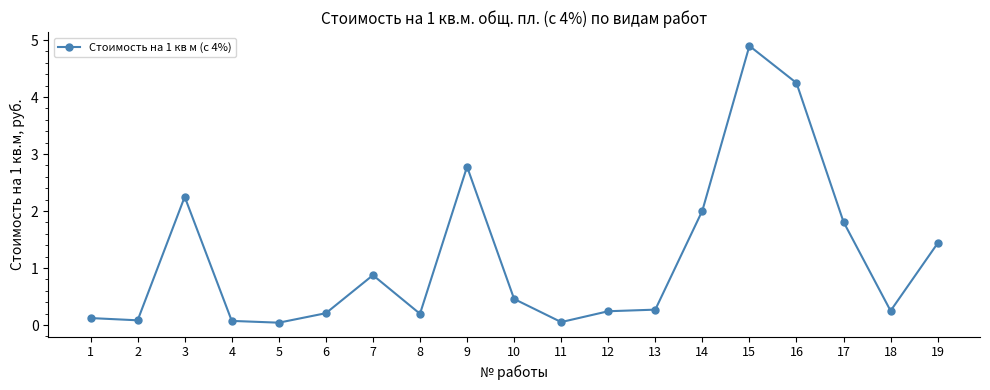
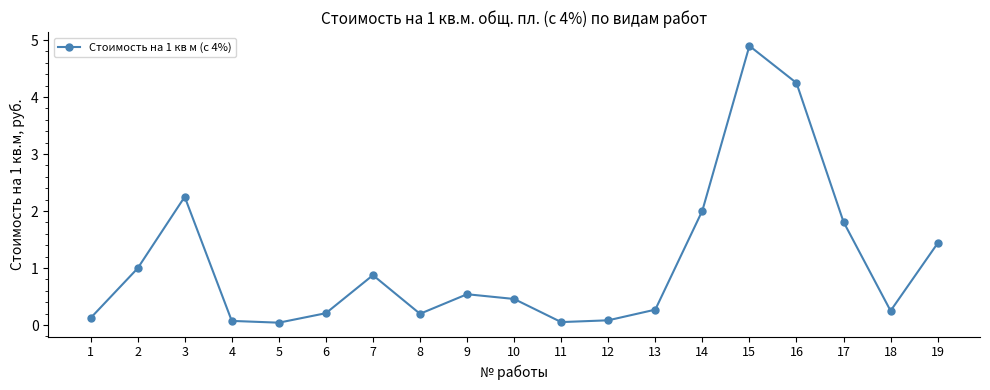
  {
    "1": 0.1,
-   "2": 0.1,
+   "2": 1.0,
    "3": 2.3,
    "4": 0.1,
    "5": 0.0,
    "6": 0.2,
    "7": 0.9,
    "8": 0.2,
-   "9": 2.8,
+   "9": 0.5,
    "10": 0.5,
    "11": 0.1,
-   "12": 0.2,
+   "12": 0.1,
    "13": 0.3,
    "14": 2.0,
    "15": 4.9,
    "16": 4.2,
    "17": 1.8,
    "18": 0.2,
    "19": 1.4
  }
